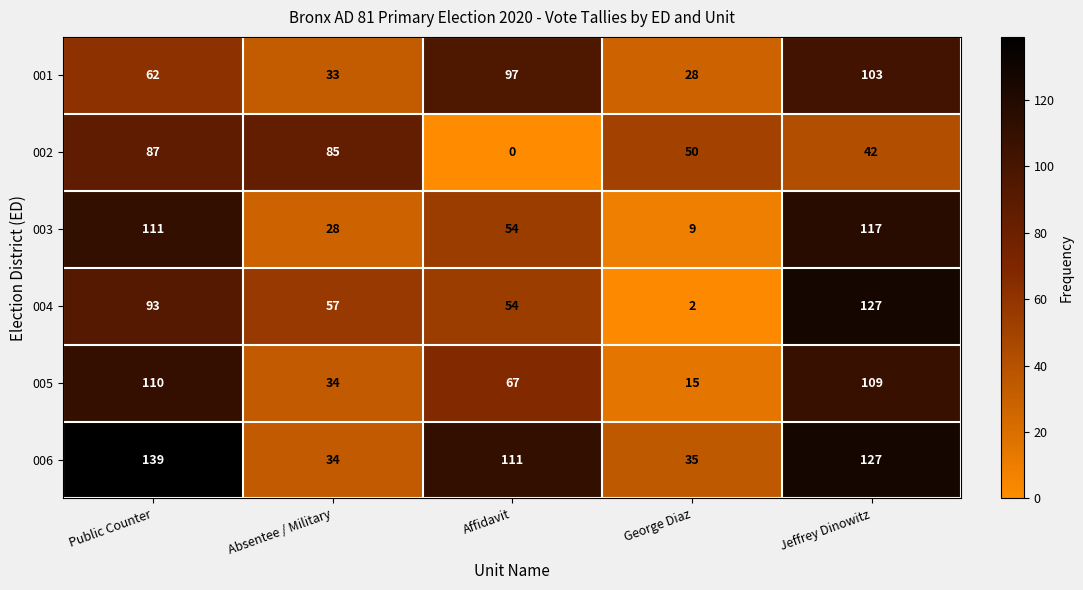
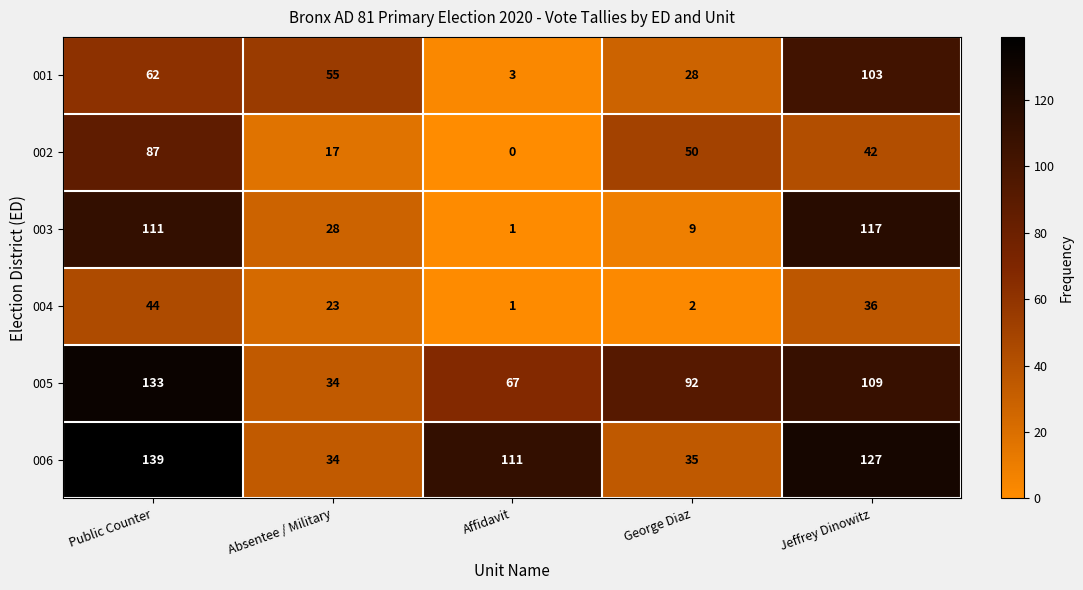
  {
    "001": {
      "Public Counter": 62,
-     "Absentee / Military": 33,
-     "Affidavit": 97,
+     "Absentee / Military": 55,
+     "Affidavit": 3,
      "George Diaz": 28,
      "Jeffrey Dinowitz": 103
    },
    "002": {
      "Public Counter": 87,
-     "Absentee / Military": 85,
+     "Absentee / Military": 17,
      "Affidavit": 0,
      "George Diaz": 50,
      "Jeffrey Dinowitz": 42
    },
    "003": {
      "Public Counter": 111,
      "Absentee / Military": 28,
-     "Affidavit": 54,
+     "Affidavit": 1,
      "George Diaz": 9,
      "Jeffrey Dinowitz": 117
    },
    "004": {
-     "Public Counter": 93,
-     "Absentee / Military": 57,
-     "Affidavit": 54,
+     "Public Counter": 44,
+     "Absentee / Military": 23,
+     "Affidavit": 1,
      "George Diaz": 2,
-     "Jeffrey Dinowitz": 127
+     "Jeffrey Dinowitz": 36
    },
    "005": {
-     "Public Counter": 110,
+     "Public Counter": 133,
      "Absentee / Military": 34,
      "Affidavit": 67,
-     "George Diaz": 15,
+     "George Diaz": 92,
      "Jeffrey Dinowitz": 109
    },
    "006": {
      "Public Counter": 139,
      "Absentee / Military": 34,
      "Affidavit": 111,
      "George Diaz": 35,
      "Jeffrey Dinowitz": 127
    }
  }
